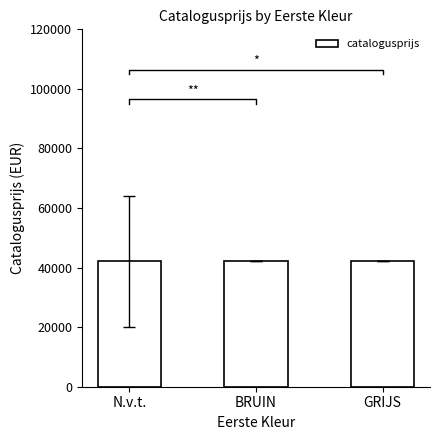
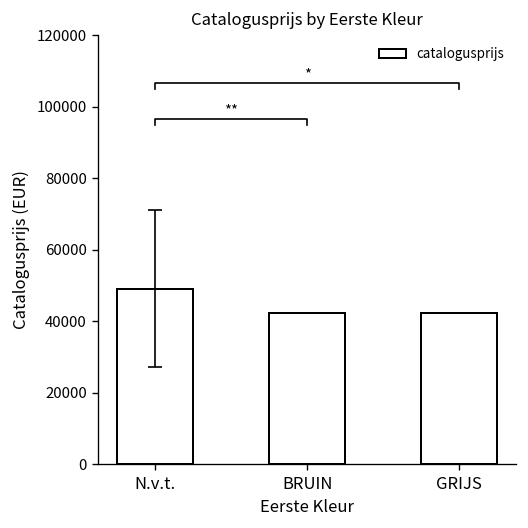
  {
    "catalogusprijs": {
-     "N.v.t.": 42000,
+     "N.v.t.": 49000,
      "BRUIN": 42000,
      "GRIJS": 42000
    }
  }
